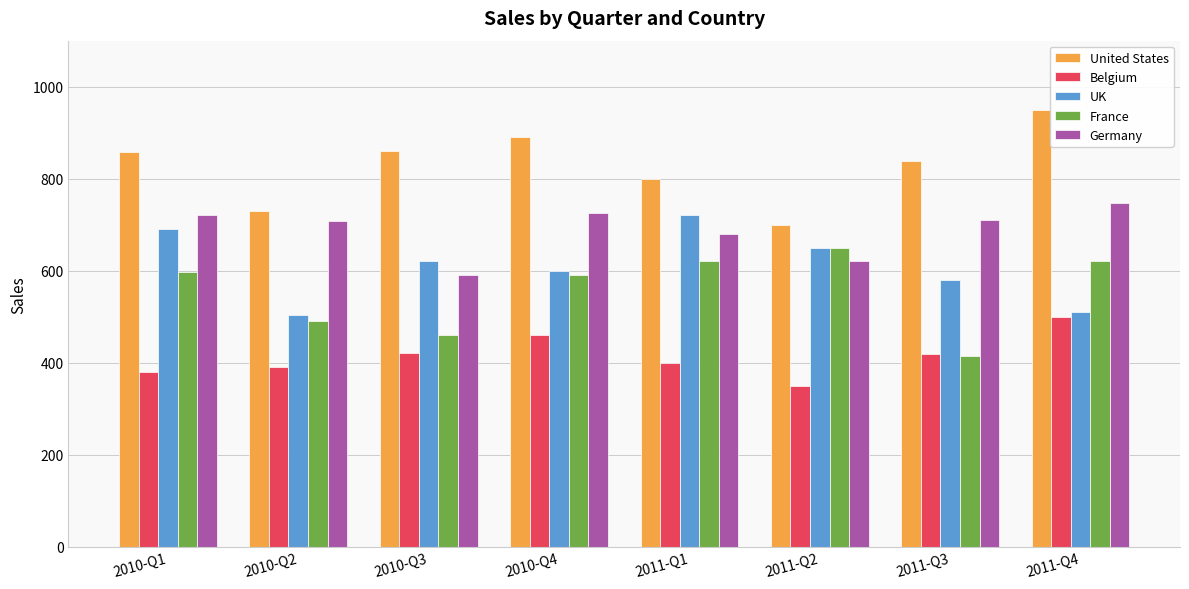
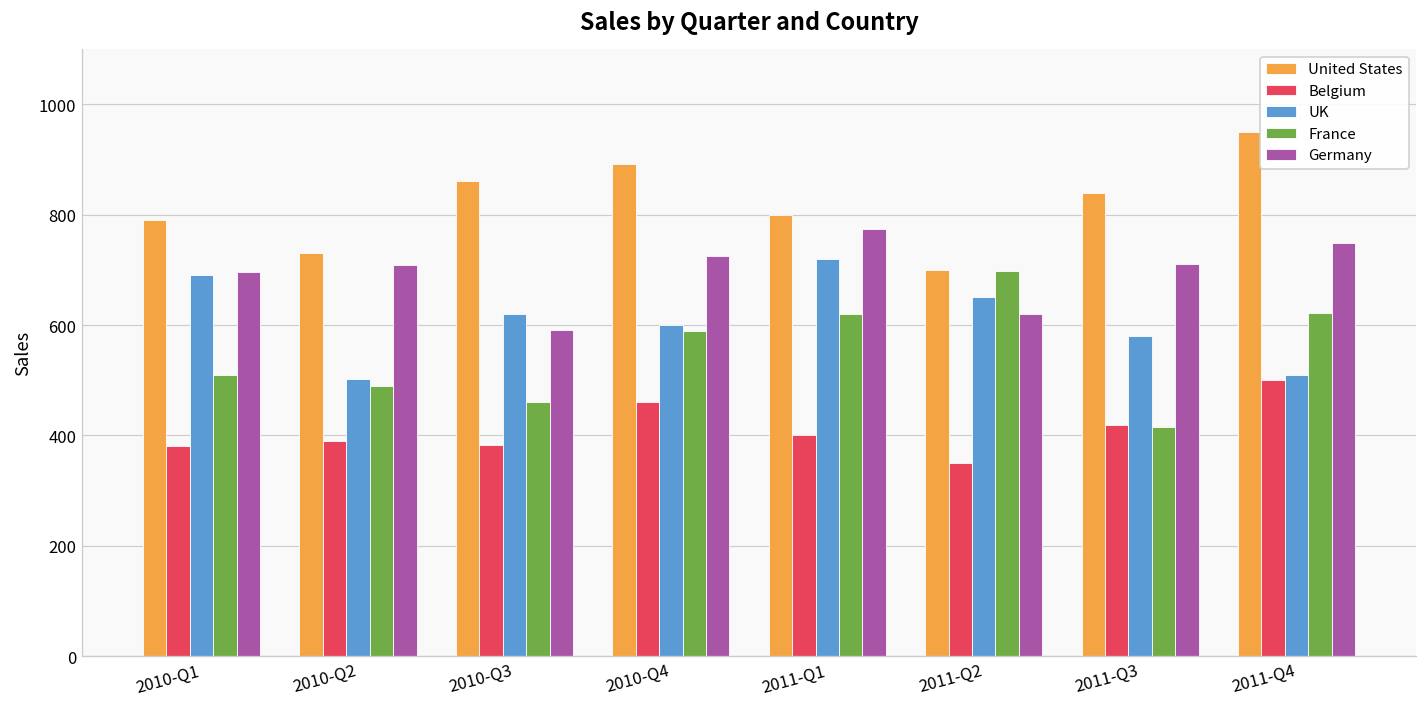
  {
    "United States": {
-     "2010-Q1": 860,
+     "2010-Q1": 790,
      "2010-Q2": 730,
      "2010-Q3": 860,
      "2010-Q4": 890,
      "2011-Q1": 800,
      "2011-Q2": 700,
      "2011-Q3": 840,
      "2011-Q4": 950
    },
    "Belgium": {
      "2010-Q1": 380,
      "2010-Q2": 390,
-     "2010-Q3": 420,
+     "2010-Q3": 380,
      "2010-Q4": 460,
      "2011-Q1": 400,
      "2011-Q2": 350,
      "2011-Q3": 420,
      "2011-Q4": 500
    },
    "UK": {
      "2010-Q1": 690,
      "2010-Q2": 500,
      "2010-Q3": 620,
      "2010-Q4": 600,
      "2011-Q1": 720,
      "2011-Q2": 650,
      "2011-Q3": 580,
      "2011-Q4": 510
    },
    "France": {
-     "2010-Q1": 600,
+     "2010-Q1": 510,
      "2010-Q2": 490,
      "2010-Q3": 460,
      "2010-Q4": 590,
      "2011-Q1": 620,
-     "2011-Q2": 650,
+     "2011-Q2": 700,
      "2011-Q3": 420,
      "2011-Q4": 620
    },
    "Germany": {
-     "2010-Q1": 720,
+     "2010-Q1": 700,
      "2010-Q2": 710,
      "2010-Q3": 590,
      "2010-Q4": 730,
-     "2011-Q1": 680,
+     "2011-Q1": 770,
      "2011-Q2": 620,
      "2011-Q3": 710,
      "2011-Q4": 750
    }
  }
